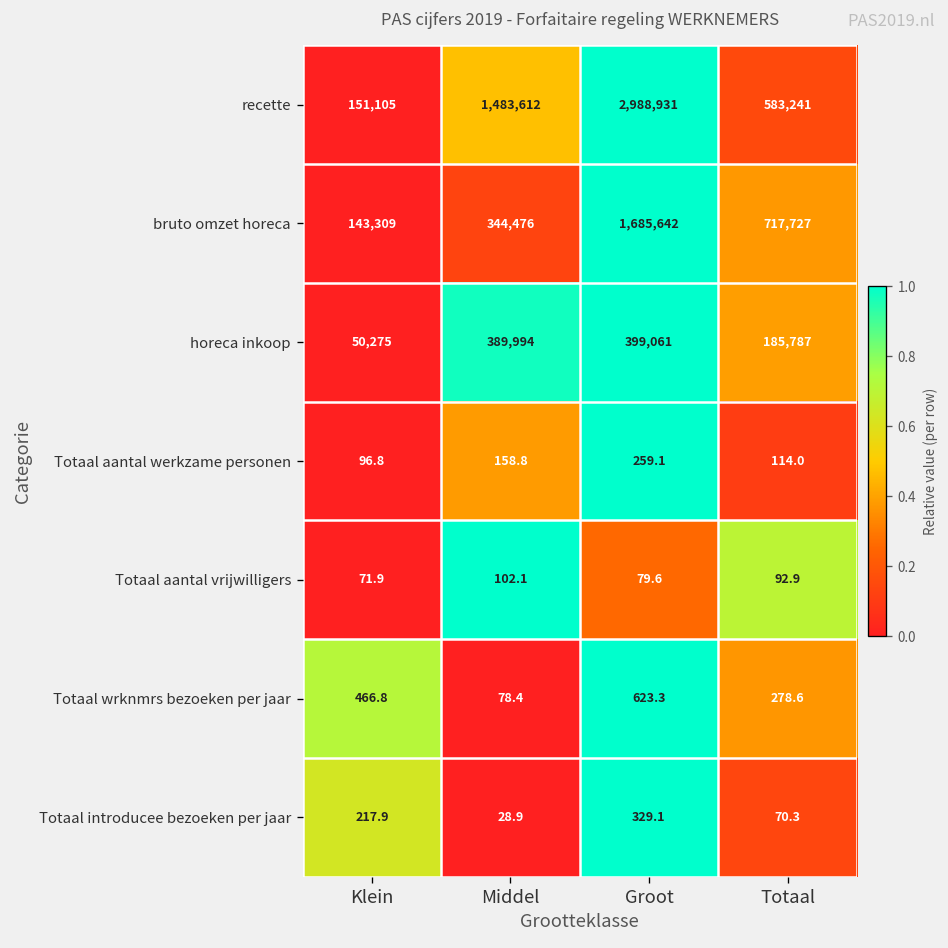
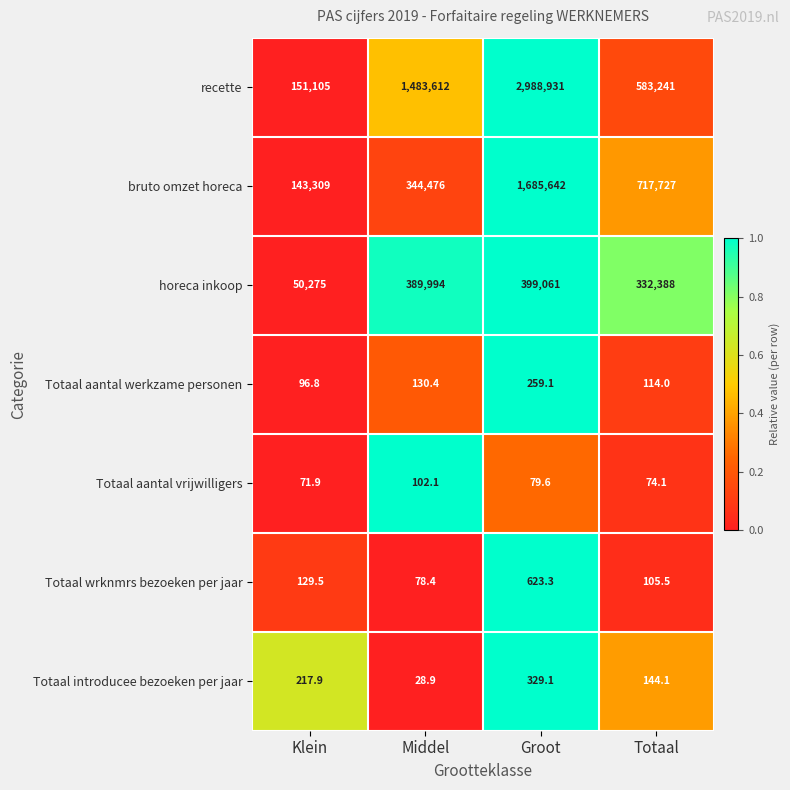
  {
    "recette": {
      "Klein": "151,105",
      "Middel": "1,483,612",
      "Groot": "2,988,931",
      "Totaal": "583,241"
    },
    "bruto omzet horeca": {
      "Klein": "143,309",
      "Middel": "344,476",
      "Groot": "1,685,642",
      "Totaal": "717,727"
    },
    "horeca inkoop": {
      "Klein": "50,275",
      "Middel": "389,994",
      "Groot": "399,061",
-     "Totaal": "185,787"
+     "Totaal": "332,388"
    },
    "Totaal aantal werkzame personen": {
      "Klein": "96.8",
-     "Middel": "158.8",
+     "Middel": "130.4",
      "Groot": "259.1",
      "Totaal": "114.0"
    },
    "Totaal aantal vrijwilligers": {
      "Klein": "71.9",
      "Middel": "102.1",
      "Groot": "79.6",
-     "Totaal": "92.9"
+     "Totaal": "74.1"
    },
    "Totaal wrknmrs bezoeken per jaar": {
-     "Klein": "466.8",
+     "Klein": "129.5",
      "Middel": "78.4",
      "Groot": "623.3",
-     "Totaal": "278.6"
+     "Totaal": "105.5"
    },
    "Totaal introducee bezoeken per jaar": {
      "Klein": "217.9",
      "Middel": "28.9",
      "Groot": "329.1",
-     "Totaal": "70.3"
+     "Totaal": "144.1"
    }
  }
